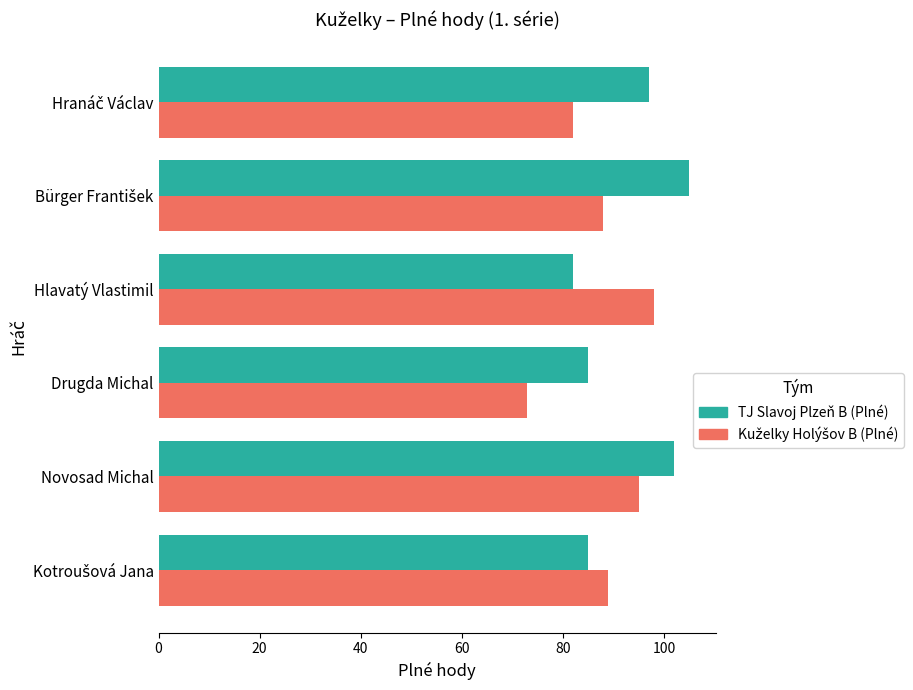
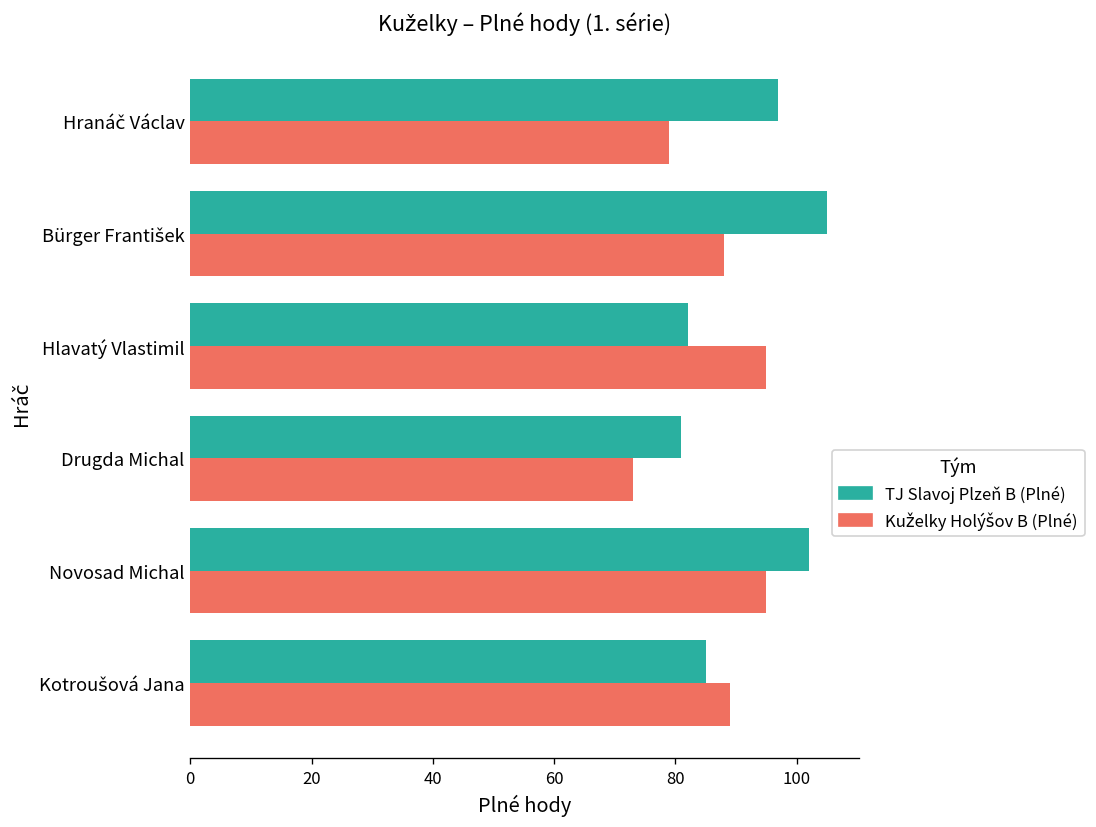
  {
    "TJ Slavoj Plzeň B (Plné)": {
      "Hranáč Václav": 97,
      "Bürger František": 105,
      "Hlavatý Vlastimil": 82,
-     "Drugda Michal": 85,
+     "Drugda Michal": 81,
      "Novosad Michal": 102,
      "Kotroušová Jana": 85
    },
    "Kuželky Holýšov B (Plné)": {
-     "Hranáč Václav": 82,
+     "Hranáč Václav": 79,
      "Bürger František": 88,
-     "Hlavatý Vlastimil": 98,
+     "Hlavatý Vlastimil": 95,
      "Drugda Michal": 73,
      "Novosad Michal": 95,
      "Kotroušová Jana": 89
    }
  }
